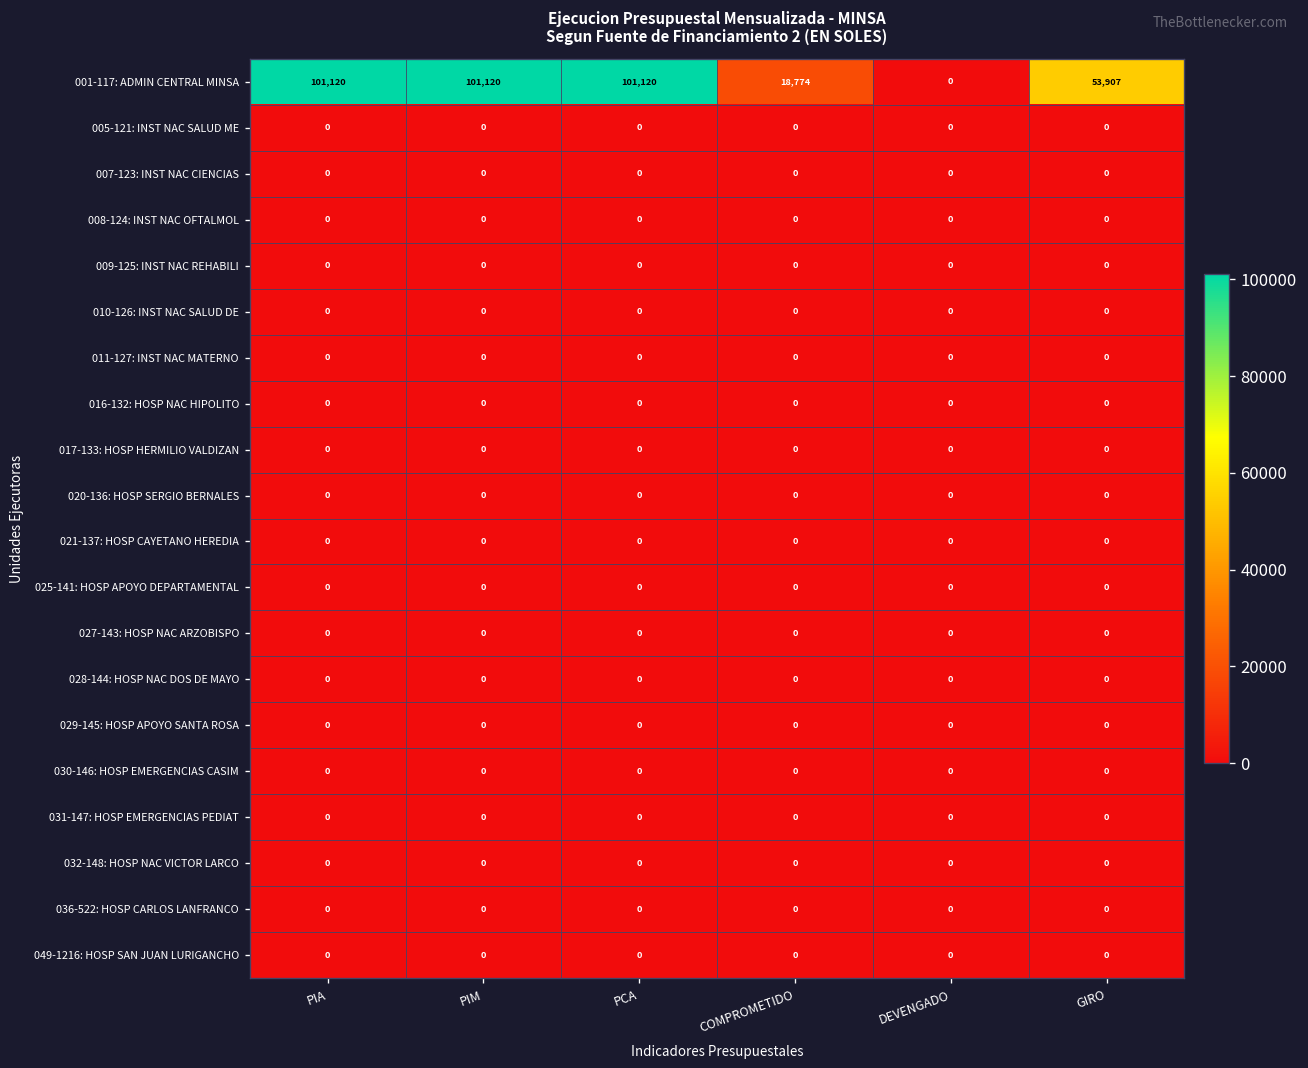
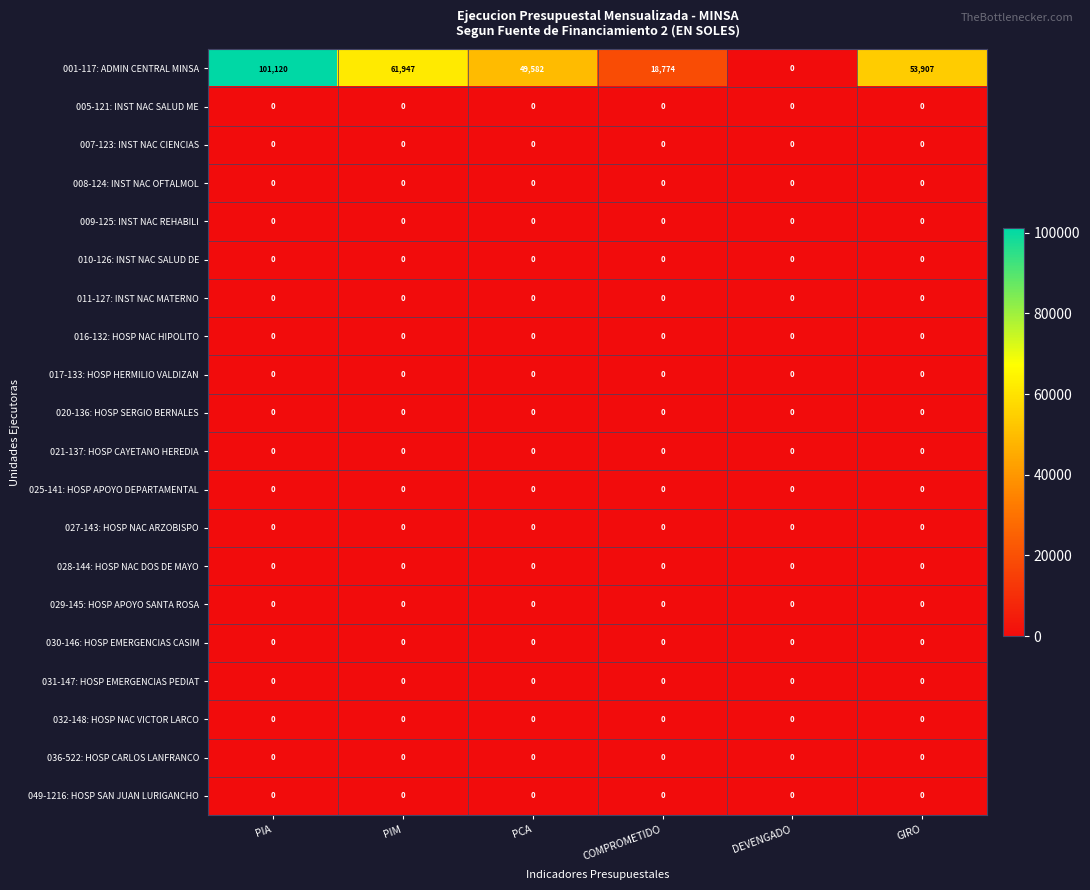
  {
    "001-117: ADMIN CENTRAL MINSA": {
      "PIA": "101,120",
-     "PIM": "101,120",
-     "PCA": "101,120",
+     "PIM": "61,947",
+     "PCA": "49,582",
      "COMPROMETIDO": "18,774",
      "DEVENGADO": "0",
      "GIRO": "53,907"
    },
    "005-121: INST NAC SALUD ME": {
      "PIA": "0",
      "PIM": "0",
      "PCA": "0",
      "COMPROMETIDO": "0",
      "DEVENGADO": "0",
      "GIRO": "0"
    },
    "007-123: INST NAC CIENCIAS": {
      "PIA": "0",
      "PIM": "0",
      "PCA": "0",
      "COMPROMETIDO": "0",
      "DEVENGADO": "0",
      "GIRO": "0"
    },
    "008-124: INST NAC OFTALMOL": {
      "PIA": "0",
      "PIM": "0",
      "PCA": "0",
      "COMPROMETIDO": "0",
      "DEVENGADO": "0",
      "GIRO": "0"
    },
    "009-125: INST NAC REHABILI": {
      "PIA": "0",
      "PIM": "0",
      "PCA": "0",
      "COMPROMETIDO": "0",
      "DEVENGADO": "0",
      "GIRO": "0"
    },
    "010-126: INST NAC SALUD DE": {
      "PIA": "0",
      "PIM": "0",
      "PCA": "0",
      "COMPROMETIDO": "0",
      "DEVENGADO": "0",
      "GIRO": "0"
    },
    "011-127: INST NAC MATERNO": {
      "PIA": "0",
      "PIM": "0",
      "PCA": "0",
      "COMPROMETIDO": "0",
      "DEVENGADO": "0",
      "GIRO": "0"
    },
    "016-132: HOSP NAC HIPOLITO": {
      "PIA": "0",
      "PIM": "0",
      "PCA": "0",
      "COMPROMETIDO": "0",
      "DEVENGADO": "0",
      "GIRO": "0"
    },
    "017-133: HOSP HERMILIO VALDIZAN": {
      "PIA": "0",
      "PIM": "0",
      "PCA": "0",
      "COMPROMETIDO": "0",
      "DEVENGADO": "0",
      "GIRO": "0"
    },
    "020-136: HOSP SERGIO BERNALES": {
      "PIA": "0",
      "PIM": "0",
      "PCA": "0",
      "COMPROMETIDO": "0",
      "DEVENGADO": "0",
      "GIRO": "0"
    },
    "021-137: HOSP CAYETANO HEREDIA": {
      "PIA": "0",
      "PIM": "0",
      "PCA": "0",
      "COMPROMETIDO": "0",
      "DEVENGADO": "0",
      "GIRO": "0"
    },
    "025-141: HOSP APOYO DEPARTAMENTAL": {
      "PIA": "0",
      "PIM": "0",
      "PCA": "0",
      "COMPROMETIDO": "0",
      "DEVENGADO": "0",
      "GIRO": "0"
    },
    "027-143: HOSP NAC ARZOBISPO": {
      "PIA": "0",
      "PIM": "0",
      "PCA": "0",
      "COMPROMETIDO": "0",
      "DEVENGADO": "0",
      "GIRO": "0"
    },
    "028-144: HOSP NAC DOS DE MAYO": {
      "PIA": "0",
      "PIM": "0",
      "PCA": "0",
      "COMPROMETIDO": "0",
      "DEVENGADO": "0",
      "GIRO": "0"
    },
    "029-145: HOSP APOYO SANTA ROSA": {
      "PIA": "0",
      "PIM": "0",
      "PCA": "0",
      "COMPROMETIDO": "0",
      "DEVENGADO": "0",
      "GIRO": "0"
    },
    "030-146: HOSP EMERGENCIAS CASIM": {
      "PIA": "0",
      "PIM": "0",
      "PCA": "0",
      "COMPROMETIDO": "0",
      "DEVENGADO": "0",
      "GIRO": "0"
    },
    "031-147: HOSP EMERGENCIAS PEDIAT": {
      "PIA": "0",
      "PIM": "0",
      "PCA": "0",
      "COMPROMETIDO": "0",
      "DEVENGADO": "0",
      "GIRO": "0"
    },
    "032-148: HOSP NAC VICTOR LARCO": {
      "PIA": "0",
      "PIM": "0",
      "PCA": "0",
      "COMPROMETIDO": "0",
      "DEVENGADO": "0",
      "GIRO": "0"
    },
    "036-522: HOSP CARLOS LANFRANCO": {
      "PIA": "0",
      "PIM": "0",
      "PCA": "0",
      "COMPROMETIDO": "0",
      "DEVENGADO": "0",
      "GIRO": "0"
    },
    "049-1216: HOSP SAN JUAN LURIGANCHO": {
      "PIA": "0",
      "PIM": "0",
      "PCA": "0",
      "COMPROMETIDO": "0",
      "DEVENGADO": "0",
      "GIRO": "0"
    }
  }
